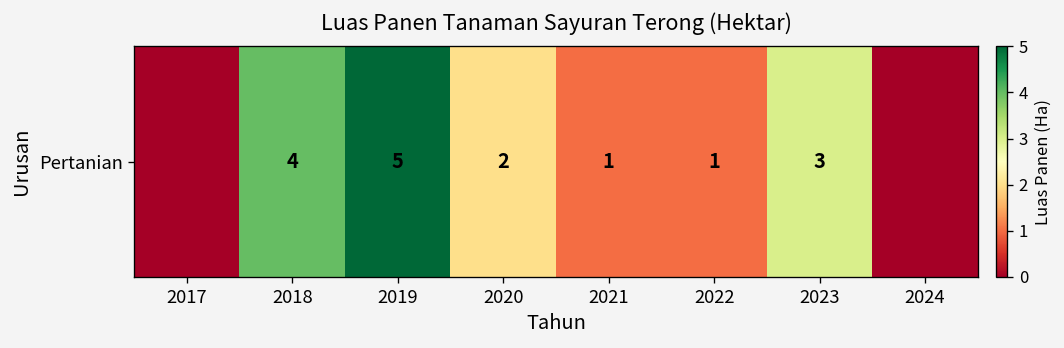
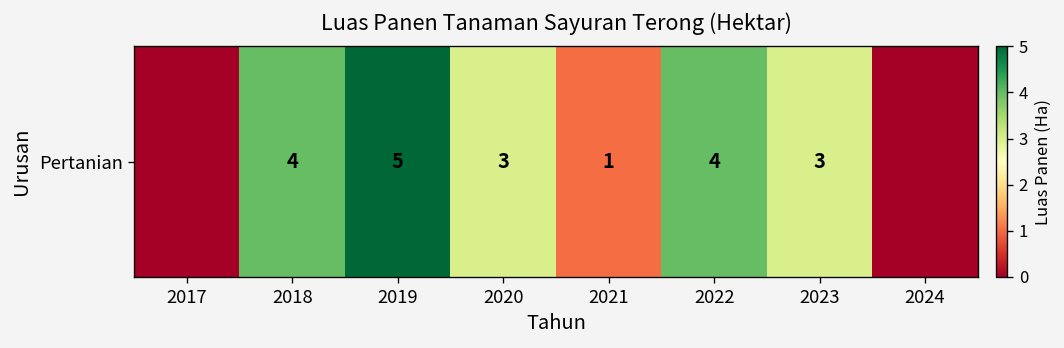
  {
    "Pertanian": {
      "2018": 4,
      "2019": 5,
-     "2020": 2,
+     "2020": 3,
      "2021": 1,
-     "2022": 1,
+     "2022": 4,
      "2023": 3
    }
  }
